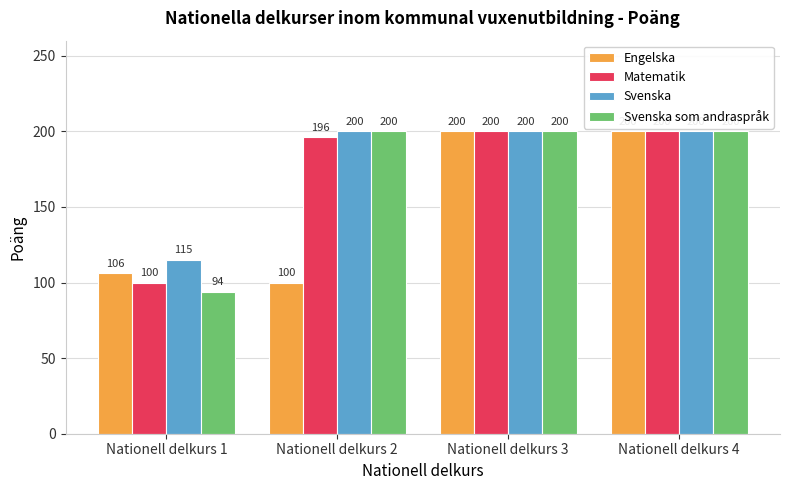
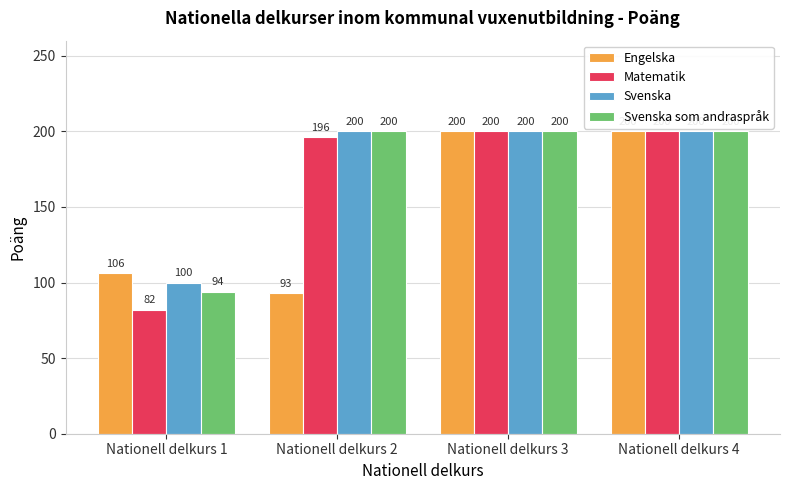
  {
    "Engelska": {
      "Nationell delkurs 1": 106,
-     "Nationell delkurs 2": 100,
+     "Nationell delkurs 2": 93,
      "Nationell delkurs 3": 200
    },
    "Matematik": {
-     "Nationell delkurs 1": 100,
+     "Nationell delkurs 1": 82,
      "Nationell delkurs 2": 196,
      "Nationell delkurs 3": 200
    },
    "Svenska": {
-     "Nationell delkurs 1": 115,
+     "Nationell delkurs 1": 100,
      "Nationell delkurs 2": 200,
      "Nationell delkurs 3": 200
    },
    "Svenska som andraspråk": {
      "Nationell delkurs 1": 94,
      "Nationell delkurs 2": 200,
      "Nationell delkurs 3": 200
    }
  }
